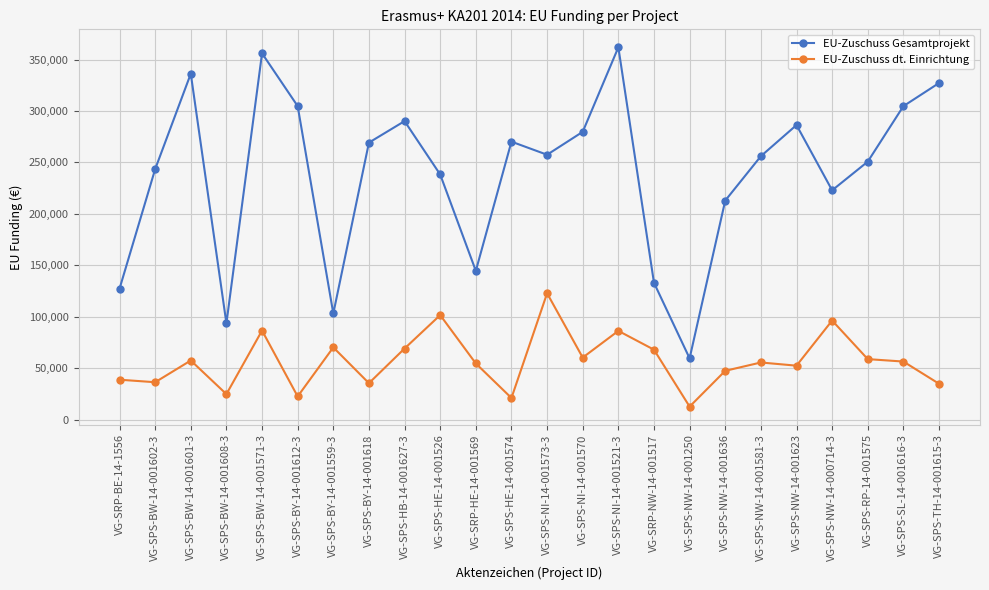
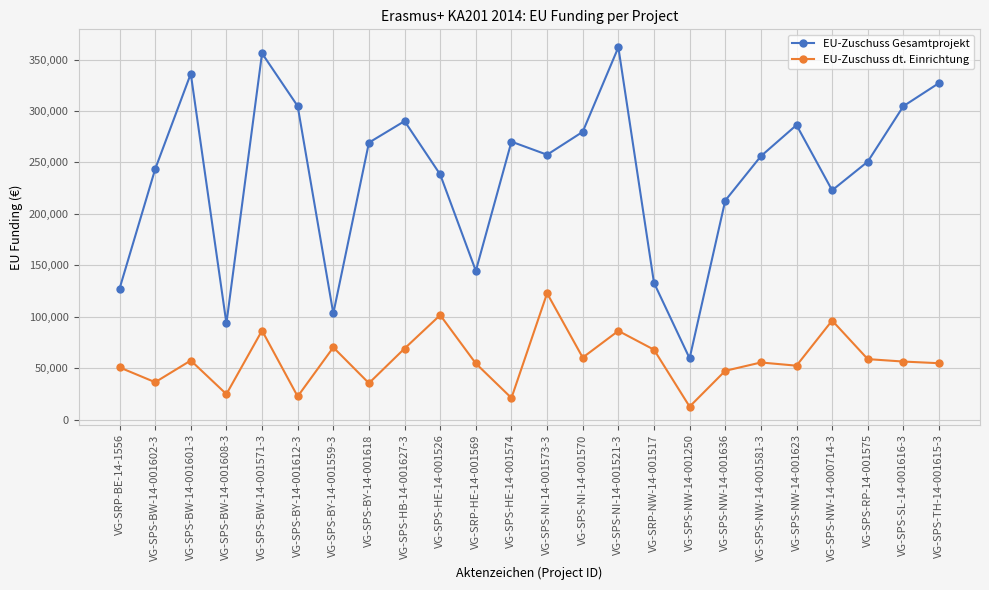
  {
    "EU-Zuschuss Gesamtprojekt": {
      "VG-SRP-BE-14-1556": "127,000",
      "VG-SPS-BW-14-001602-3": "243,000",
      "VG-SPS-BW-14-001601-3": "336,000",
      "VG-SPS-BW-14-001608-3": "94,000",
      "VG-SPS-BW-14-001571-3": "356,000",
      "VG-SPS-BY-14-001612-3": "305,000",
      "VG-SPS-BY-14-001559-3": "103,000",
      "VG-SPS-BY-14-001618": "269,000",
      "VG-SPS-HB-14-001627-3": "290,000",
      "VG-SPS-HE-14-001526": "238,000",
      "VG-SRP-HE-14-001569": "145,000",
      "VG-SPS-HE-14-001574": "270,000",
      "VG-SPS-NI-14-001573-3": "258,000",
      "VG-SPS-NI-14-001570": "280,000",
      "VG-SPS-NI-14-001521-3": "362,000",
      "VG-SRP-NW-14-001517": "133,000",
      "VG-SPS-NW-14-001250": "60,000",
      "VG-SPS-NW-14-001636": "213,000",
      "VG-SPS-NW-14-001581-3": "256,000",
      "VG-SPS-NW-14-001623": "286,000",
      "VG-SPS-NW-14-000714-3": "223,000",
      "VG-SPS-RP-14-001575": "251,000",
      "VG-SPS-SL-14-001616-3": "305,000",
      "VG-SPS-TH-14-001615-3": "327,000"
    },
    "EU-Zuschuss dt. Einrichtung": {
-     "VG-SRP-BE-14-1556": "39,000",
+     "VG-SRP-BE-14-1556": "51,000",
      "VG-SPS-BW-14-001602-3": "36,000",
      "VG-SPS-BW-14-001601-3": "58,000",
      "VG-SPS-BW-14-001608-3": "25,000",
      "VG-SPS-BW-14-001571-3": "87,000",
      "VG-SPS-BY-14-001612-3": "23,000",
      "VG-SPS-BY-14-001559-3": "70,000",
      "VG-SPS-BY-14-001618": "36,000",
      "VG-SPS-HB-14-001627-3": "69,000",
      "VG-SPS-HE-14-001526": "102,000",
      "VG-SRP-HE-14-001569": "55,000",
      "VG-SPS-HE-14-001574": "21,000",
      "VG-SPS-NI-14-001573-3": "123,000",
      "VG-SPS-NI-14-001570": "60,000",
      "VG-SPS-NI-14-001521-3": "86,000",
      "VG-SRP-NW-14-001517": "68,000",
      "VG-SPS-NW-14-001250": "13,000",
      "VG-SPS-NW-14-001636": "48,000",
      "VG-SPS-NW-14-001581-3": "56,000",
      "VG-SPS-NW-14-001623": "53,000",
      "VG-SPS-NW-14-000714-3": "96,000",
      "VG-SPS-RP-14-001575": "59,000",
      "VG-SPS-SL-14-001616-3": "57,000",
-     "VG-SPS-TH-14-001615-3": "35,000"
+     "VG-SPS-TH-14-001615-3": "55,000"
    }
  }
